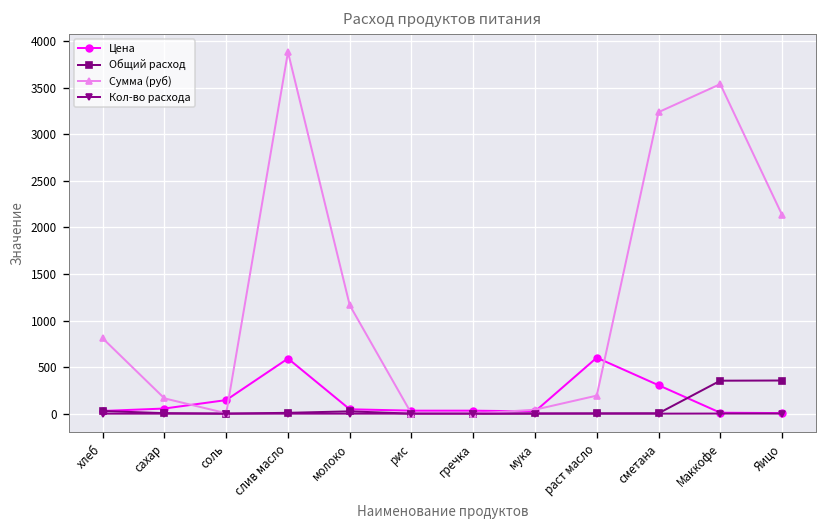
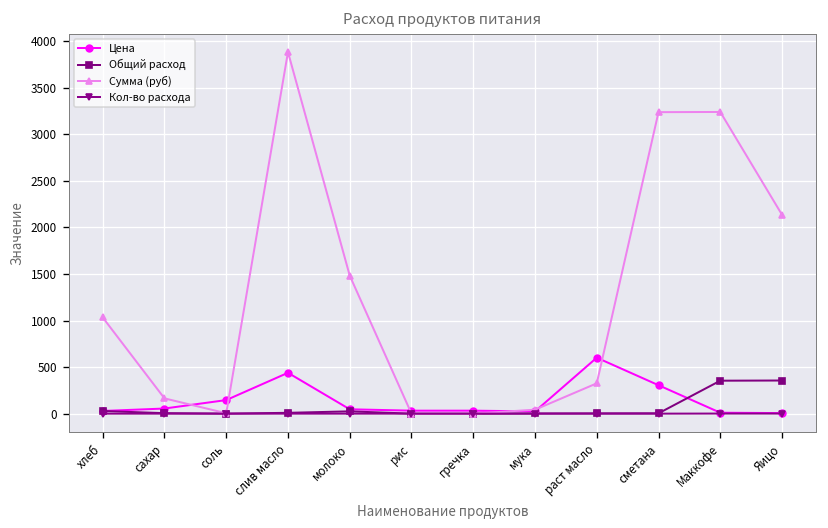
  {
    "Цена": {
      "сахар": 100,
      "соль": 100,
-     "слив масло": 600,
+     "слив масло": 400,
      "раст масло": 600,
      "сметана": 300
    },
    "Сумма (руб)": {
-     "хлеб": 800,
+     "хлеб": 1000,
      "сахар": 200,
      "слив масло": 3900,
-     "молоко": 1200,
-     "раст масло": 200,
+     "молоко": 1500,
+     "раст масло": 300,
      "сметана": 3200,
-     "Маккофе": 3500,
+     "Маккофе": 3200,
      "Яицо": 2100
    }
  }
